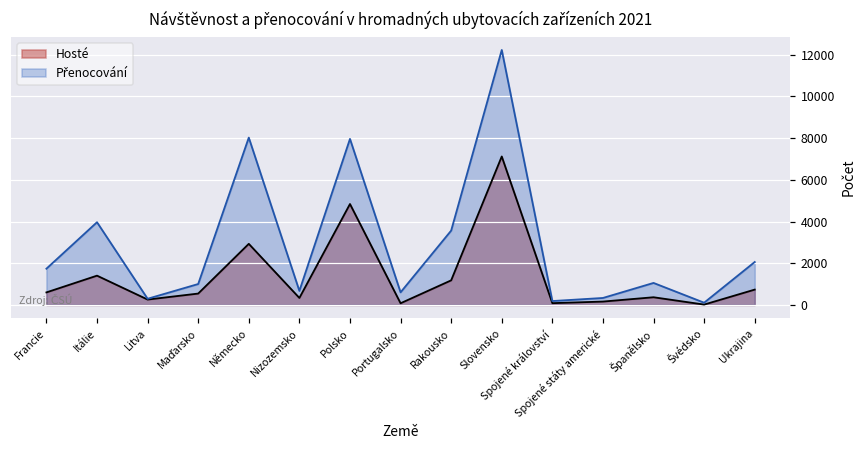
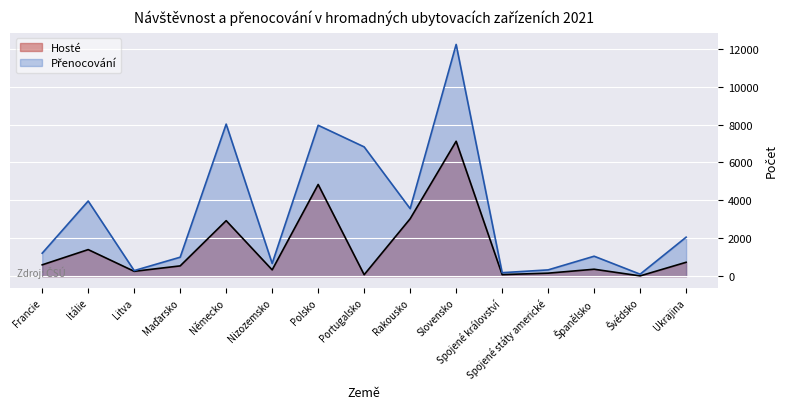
  {
    "Hosté": {
      "Francie": 600,
      "Itálie": 1400,
      "Maďarsko": 500,
      "Německo": 2900,
      "Nizozemsko": 300,
      "Polsko": 4800,
      "Portugalsko": 100,
-     "Rakousko": 1200,
+     "Rakousko": 3000,
      "Slovensko": 7100,
      "Spojené státy americké": 200,
      "Španělsko": 400,
      "Ukrajina": 700
    },
    "Přenocování": {
-     "Francie": 1700,
+     "Francie": 1200,
      "Itálie": 4000,
      "Maďarsko": 1000,
      "Německo": 8000,
      "Nizozemsko": 700,
      "Polsko": 8000,
-     "Portugalsko": 600,
+     "Portugalsko": 6800,
      "Rakousko": 3600,
      "Slovensko": 12200,
      "Spojené státy americké": 300,
      "Španělsko": 1100,
      "Ukrajina": 2100
    }
  }
